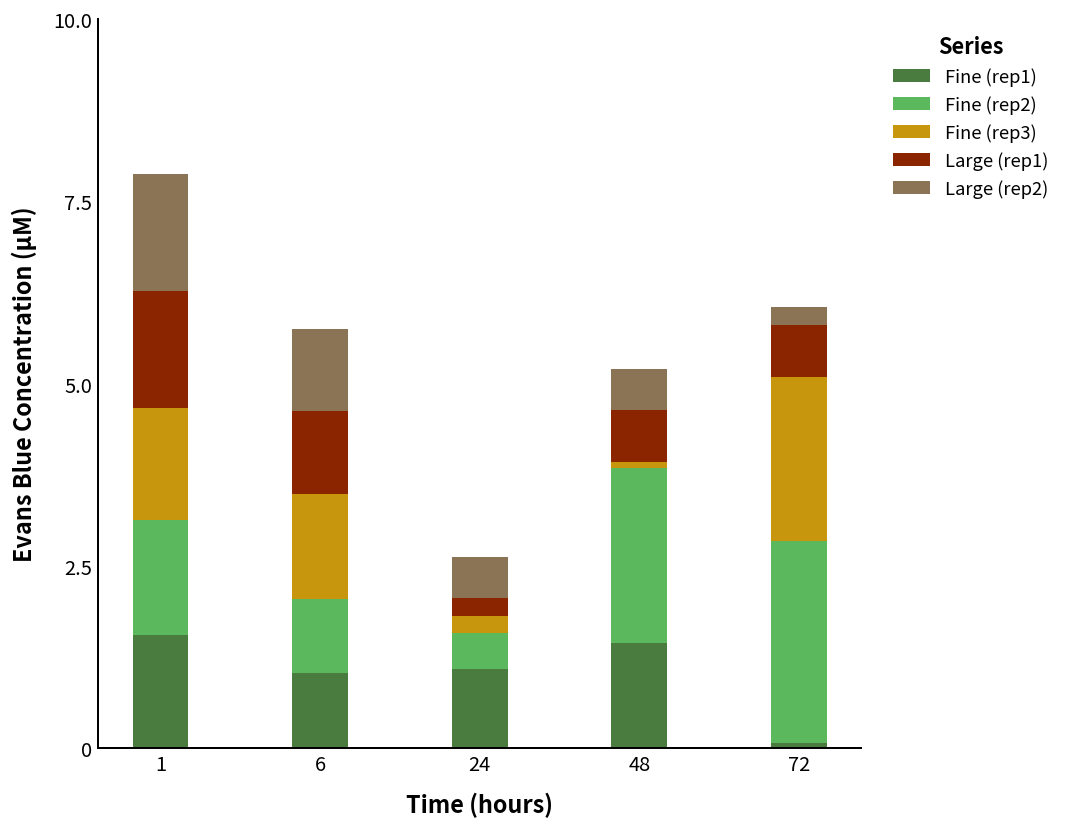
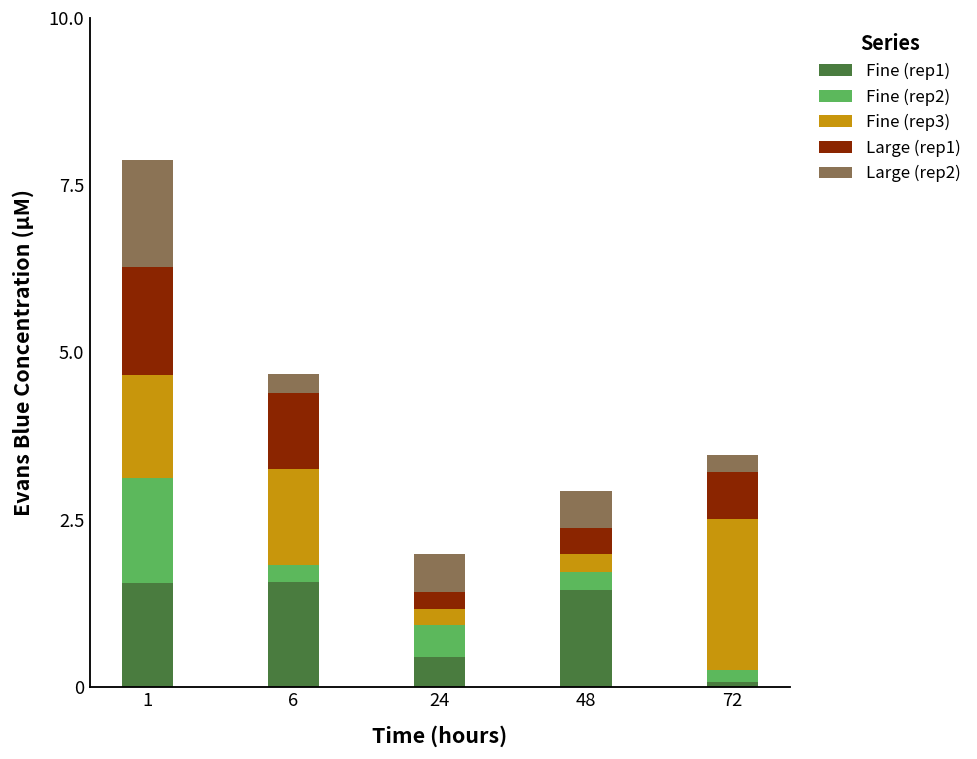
  {
    "Fine (rep1)": {
      "1": 1.6,
-     "6": 1.0,
-     "24": 1.1,
+     "6": 1.6,
+     "24": 0.4,
      "48": 1.4,
      "72": 0.1
    },
    "Fine (rep2)": {
      "1": 1.6,
-     "6": 1.0,
+     "6": 0.3,
      "24": 0.5,
-     "48": 2.4,
-     "72": 2.8
+     "48": 0.3,
+     "72": 0.2
    },
    "Fine (rep3)": {
      "1": 1.5,
      "6": 1.4,
      "24": 0.2,
-     "48": 0.1,
+     "48": 0.3,
      "72": 2.3
    },
    "Large (rep1)": {
      "1": 1.6,
      "6": 1.1,
      "24": 0.2,
-     "48": 0.7,
+     "48": 0.4,
      "72": 0.7
    },
    "Large (rep2)": {
      "1": 1.6,
-     "6": 1.1,
+     "6": 0.3,
      "24": 0.6,
      "48": 0.6,
      "72": 0.3
    }
  }
